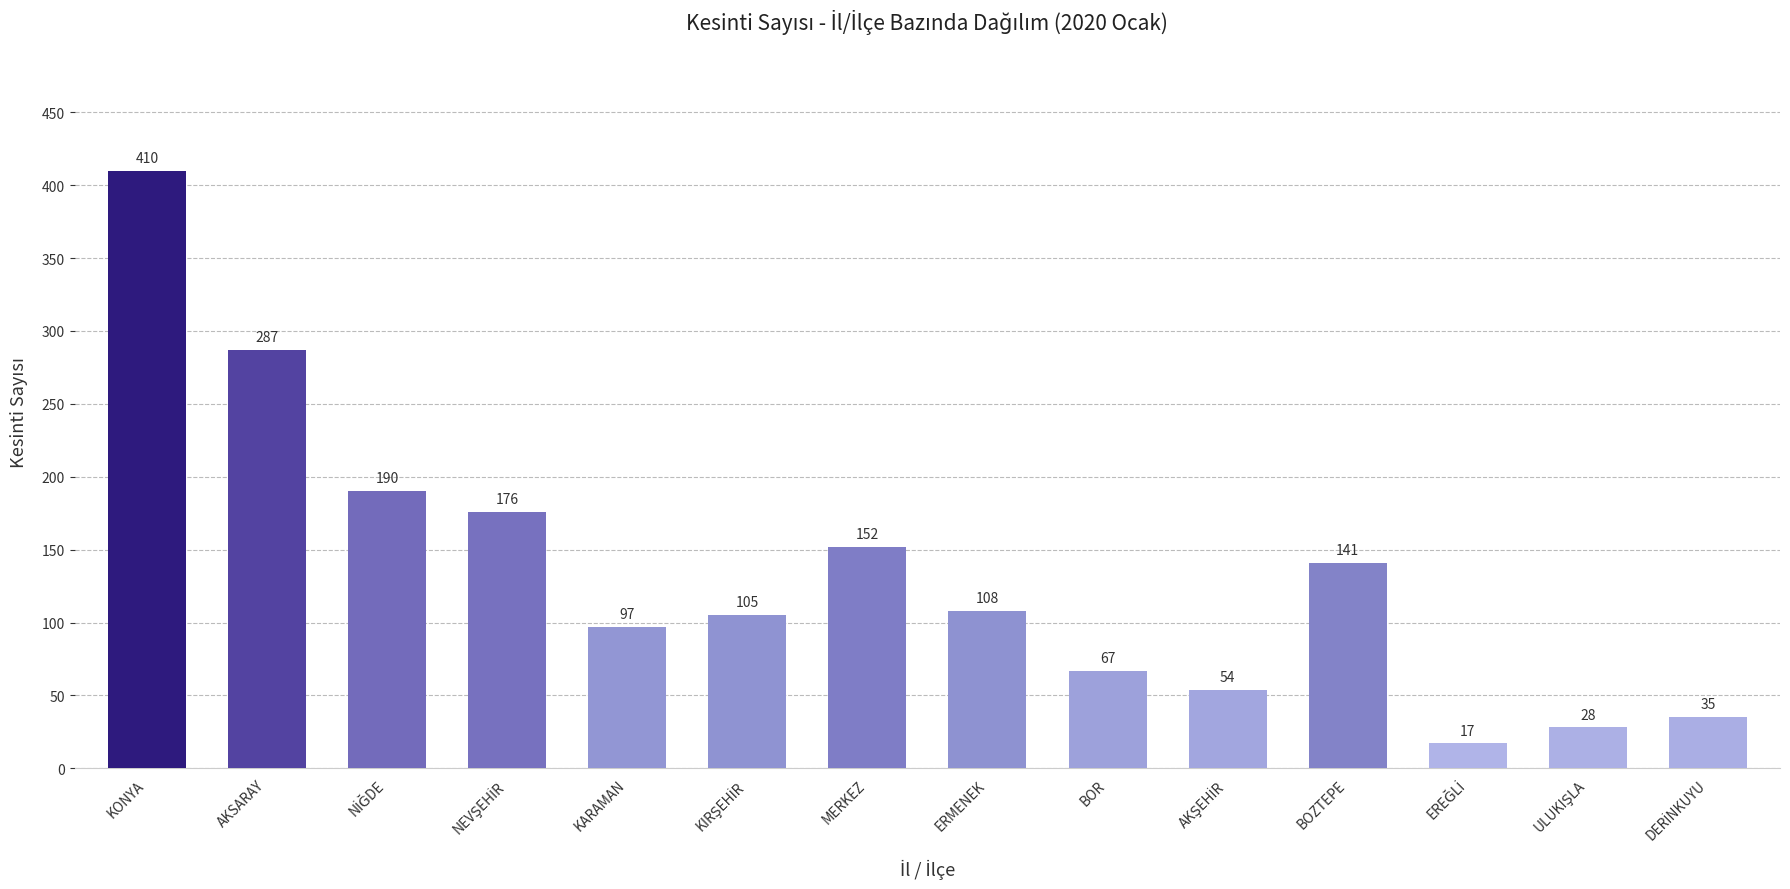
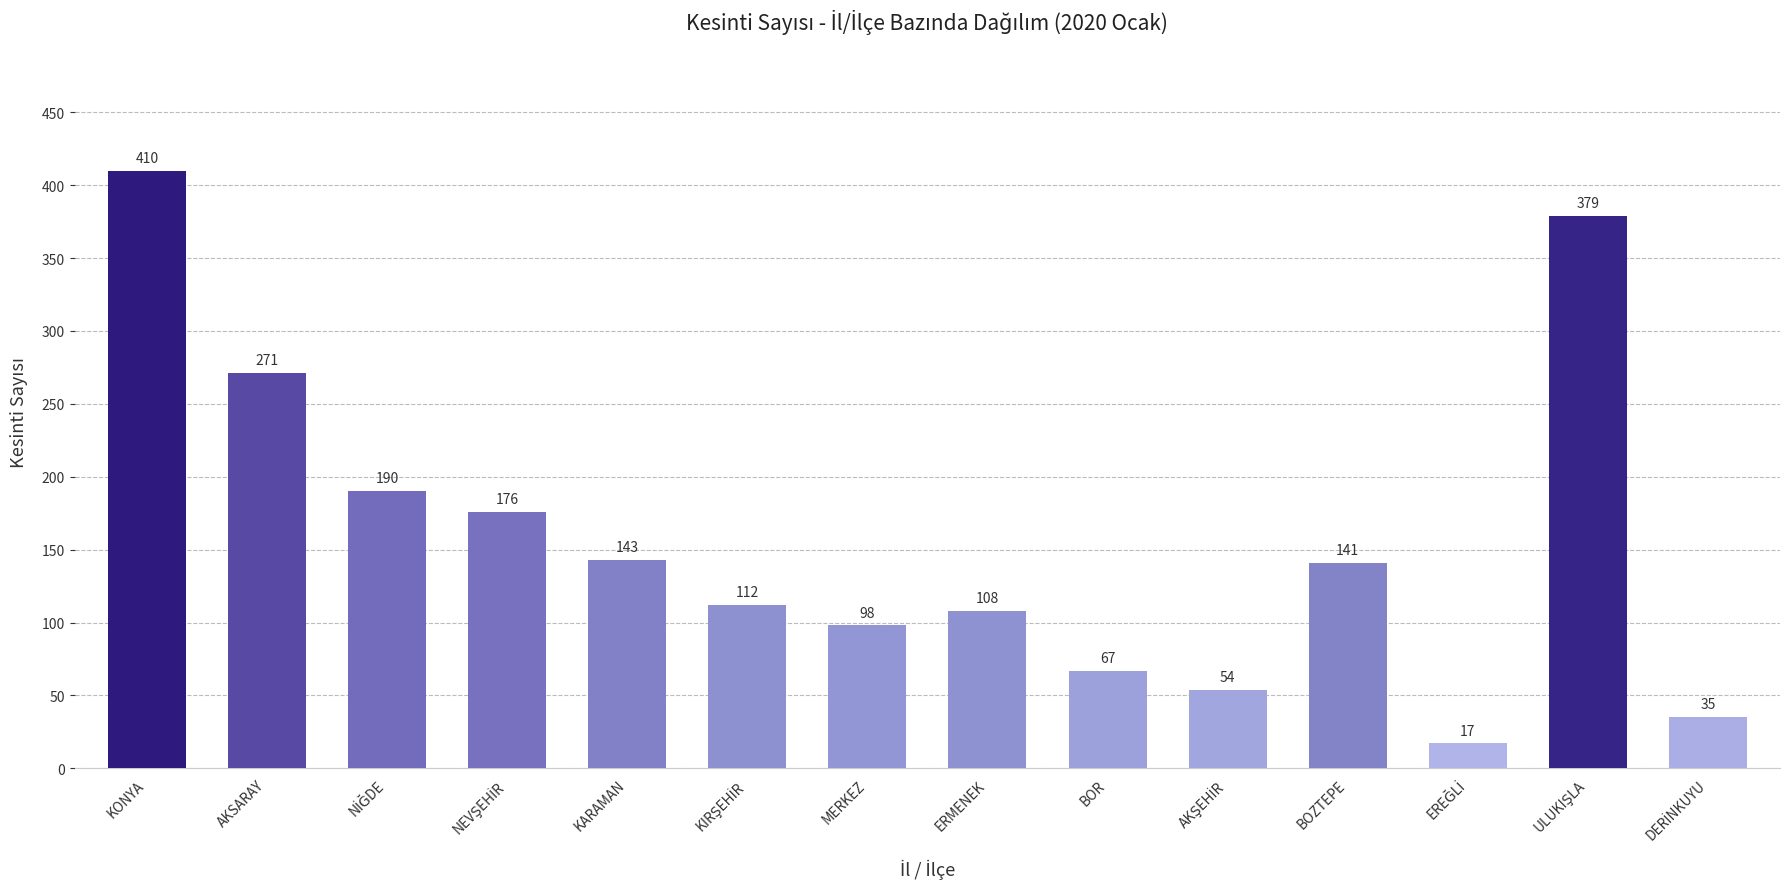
  {
    "KONYA": 410,
-   "AKSARAY": 287,
+   "AKSARAY": 271,
    "NİĞDE": 190,
    "NEVŞEHİR": 176,
-   "KARAMAN": 97,
-   "KIRŞEHİR": 105,
-   "MERKEZ": 152,
+   "KARAMAN": 143,
+   "KIRŞEHİR": 112,
+   "MERKEZ": 98,
    "ERMENEK": 108,
    "BOR": 67,
    "AKŞEHİR": 54,
    "BOZTEPE": 141,
    "EREĞLİ": 17,
-   "ULUKIŞLA": 28,
+   "ULUKIŞLA": 379,
    "DERİNKUYU": 35
  }
